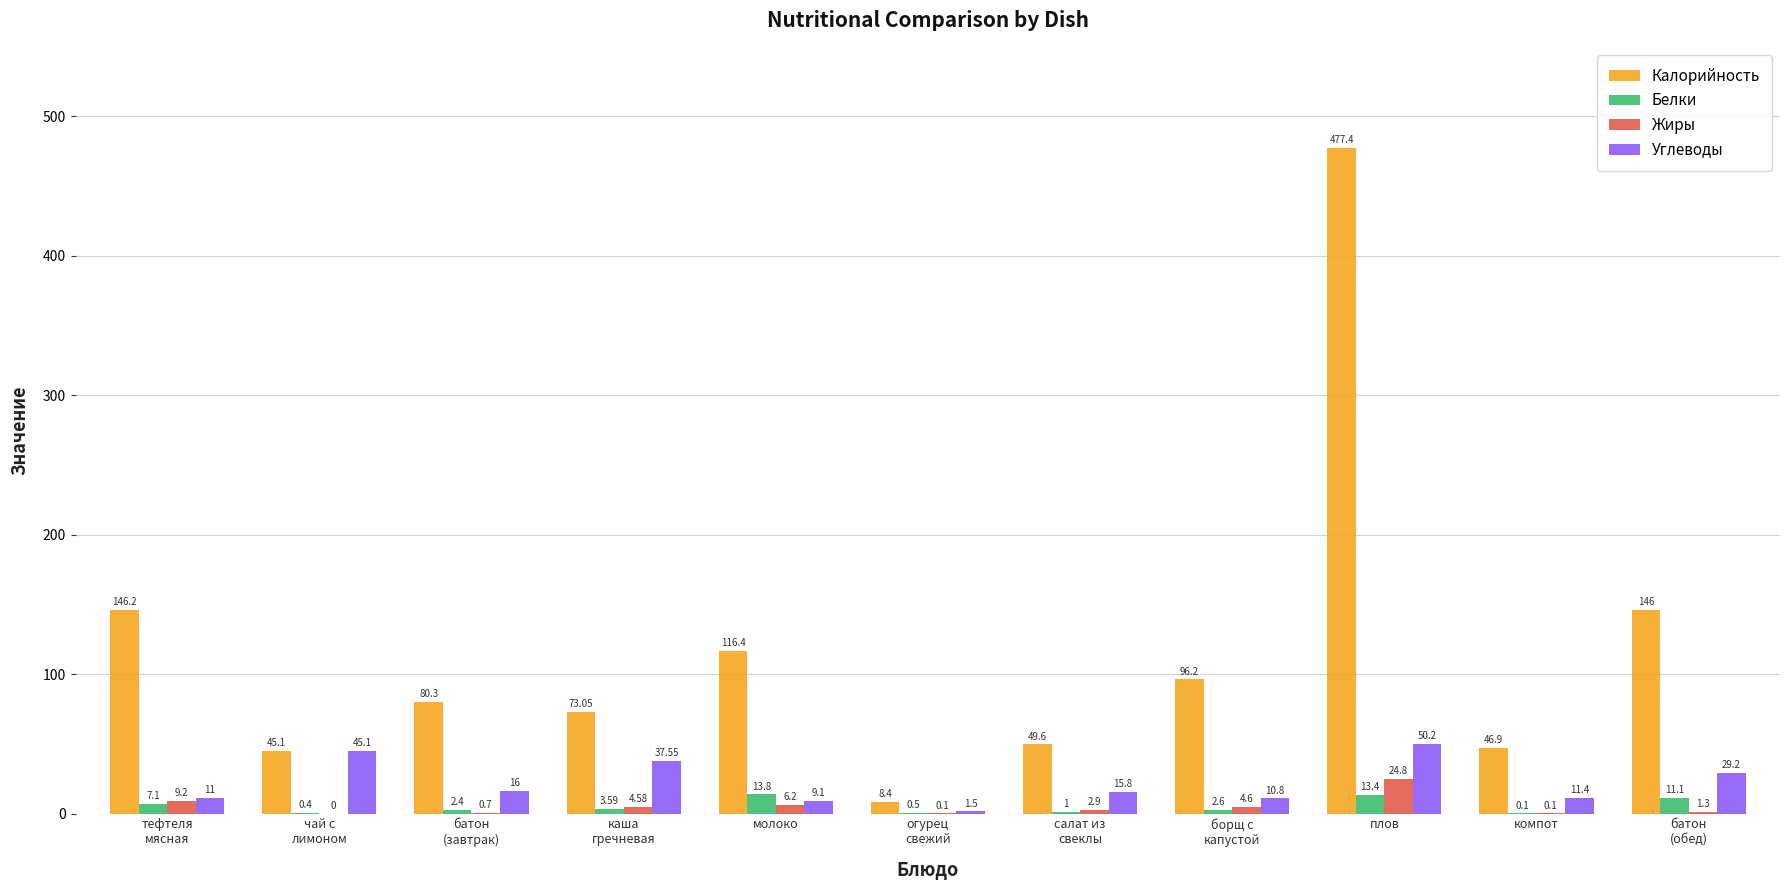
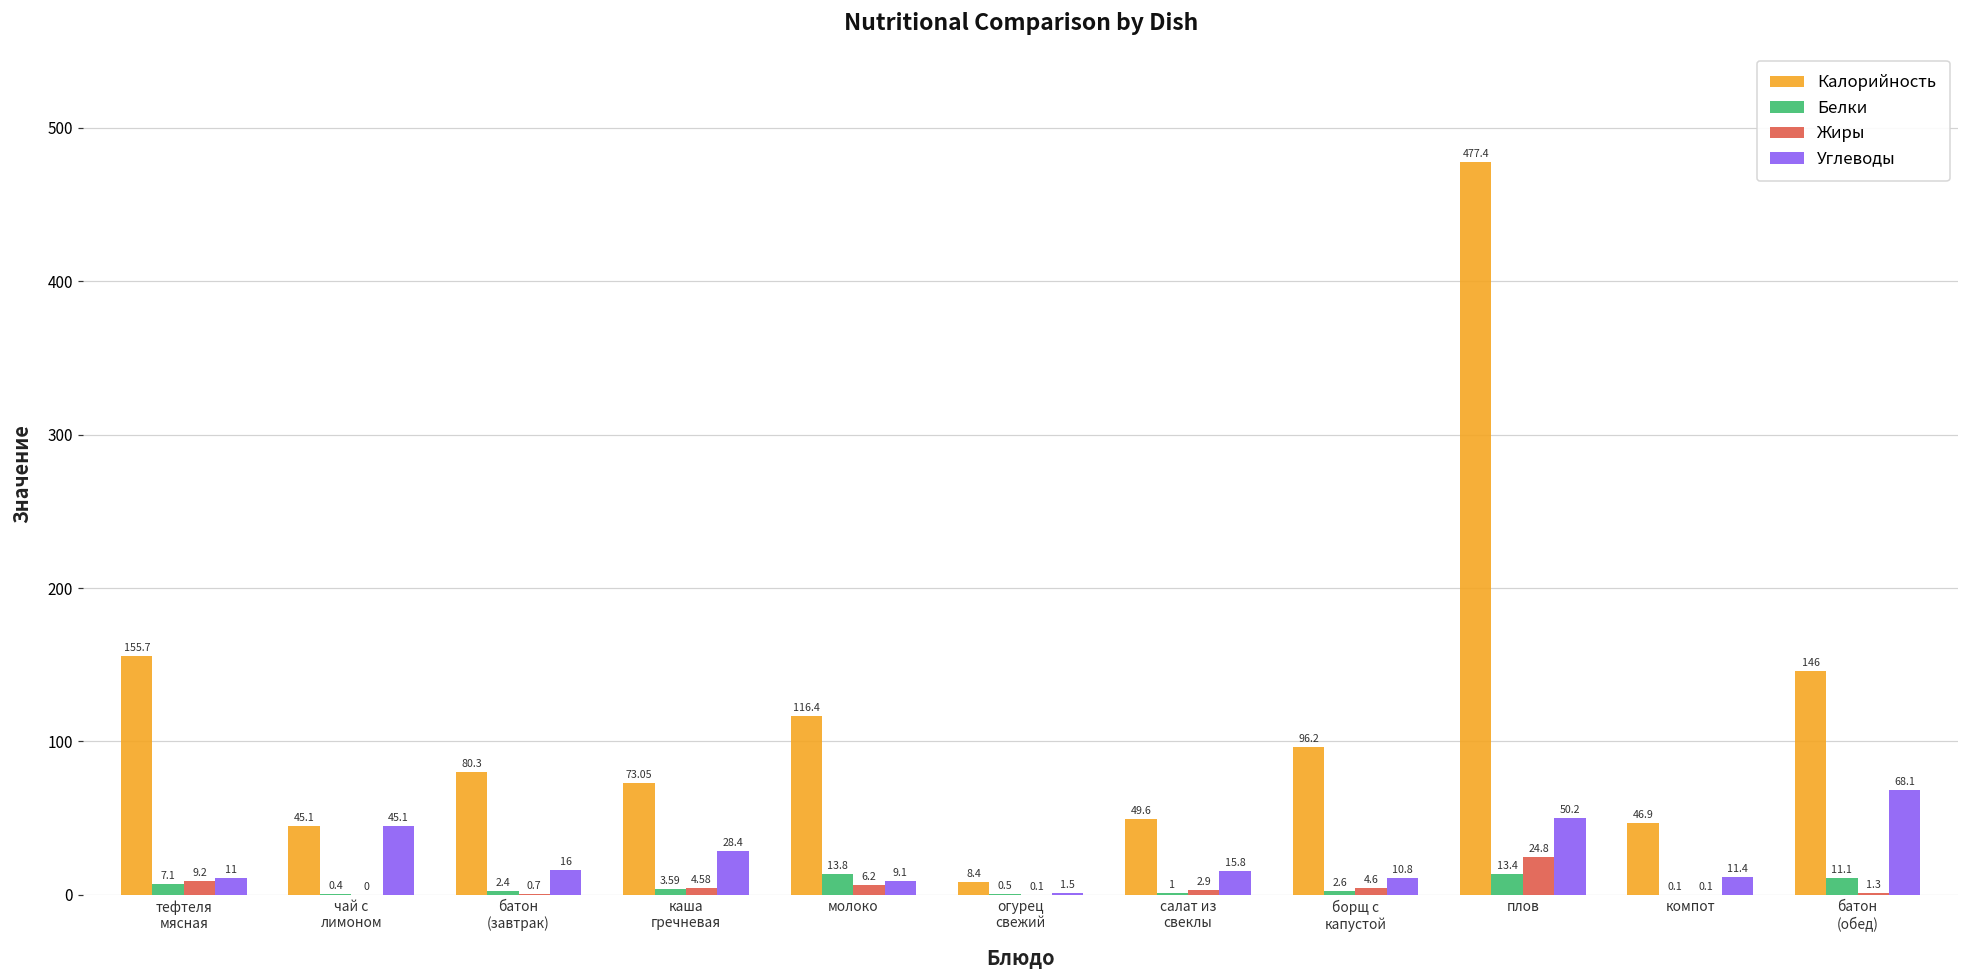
  {
    "Калорийность": {
-     "тефтеля мясная": 146.2,
+     "тефтеля мясная": 155.7,
      "чай с лимоном": 45.1,
      "батон (завтрак)": 80.3,
      "каша гречневая": 73.05,
      "молоко": 116.4,
      "огурец свежий": 8.4,
      "салат из свеклы": 49.6,
      "борщ с капустой": 96.2,
      "плов": 477.4,
      "компот": 46.9,
      "батон (обед)": 146
    },
    "Белки": {
      "тефтеля мясная": 7.1,
      "чай с лимоном": 0.4,
      "батон (завтрак)": 2.4,
      "каша гречневая": 3.59,
      "молоко": 13.8,
      "огурец свежий": 0.5,
      "салат из свеклы": 1,
      "борщ с капустой": 2.6,
      "плов": 13.4,
      "компот": 0.1,
      "батон (обед)": 11.1
    },
    "Жиры": {
      "тефтеля мясная": 9.2,
      "чай с лимоном": 0,
      "батон (завтрак)": 0.7,
      "каша гречневая": 4.58,
      "молоко": 6.2,
      "огурец свежий": 0.1,
      "салат из свеклы": 2.9,
      "борщ с капустой": 4.6,
      "плов": 24.8,
      "компот": 0.1,
      "батон (обед)": 1.3
    },
    "Углеводы": {
      "тефтеля мясная": 11,
      "чай с лимоном": 45.1,
      "батон (завтрак)": 16,
-     "каша гречневая": 37.55,
+     "каша гречневая": 28.4,
      "молоко": 9.1,
      "огурец свежий": 1.5,
      "салат из свеклы": 15.8,
      "борщ с капустой": 10.8,
      "плов": 50.2,
      "компот": 11.4,
-     "батон (обед)": 29.2
+     "батон (обед)": 68.1
    }
  }
